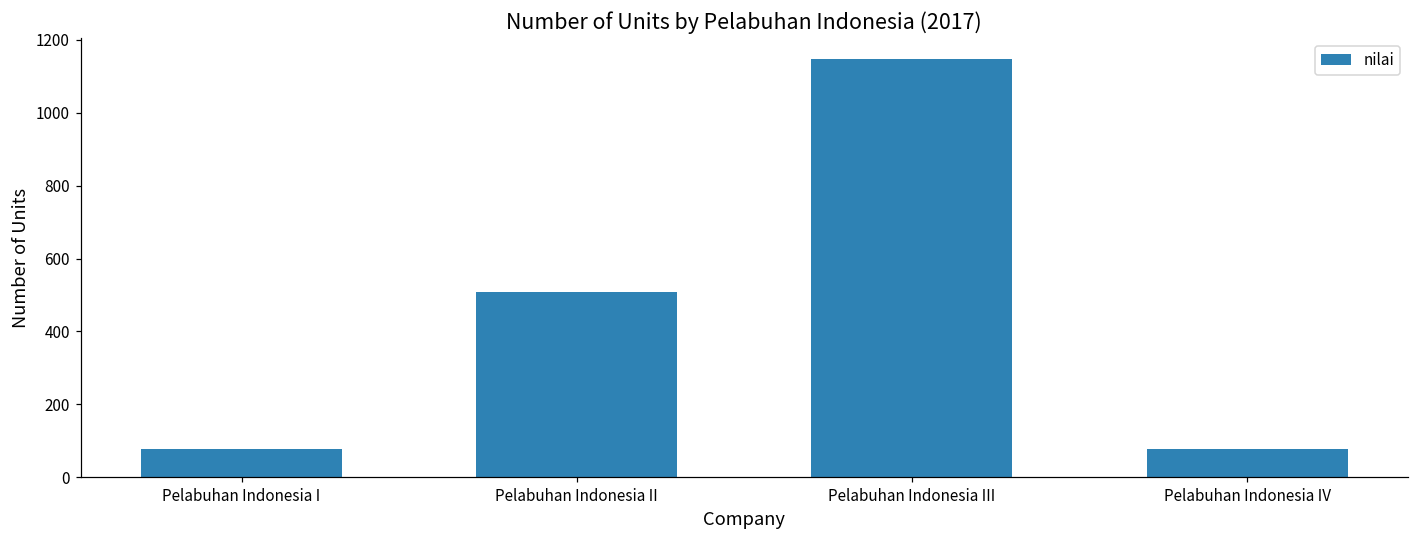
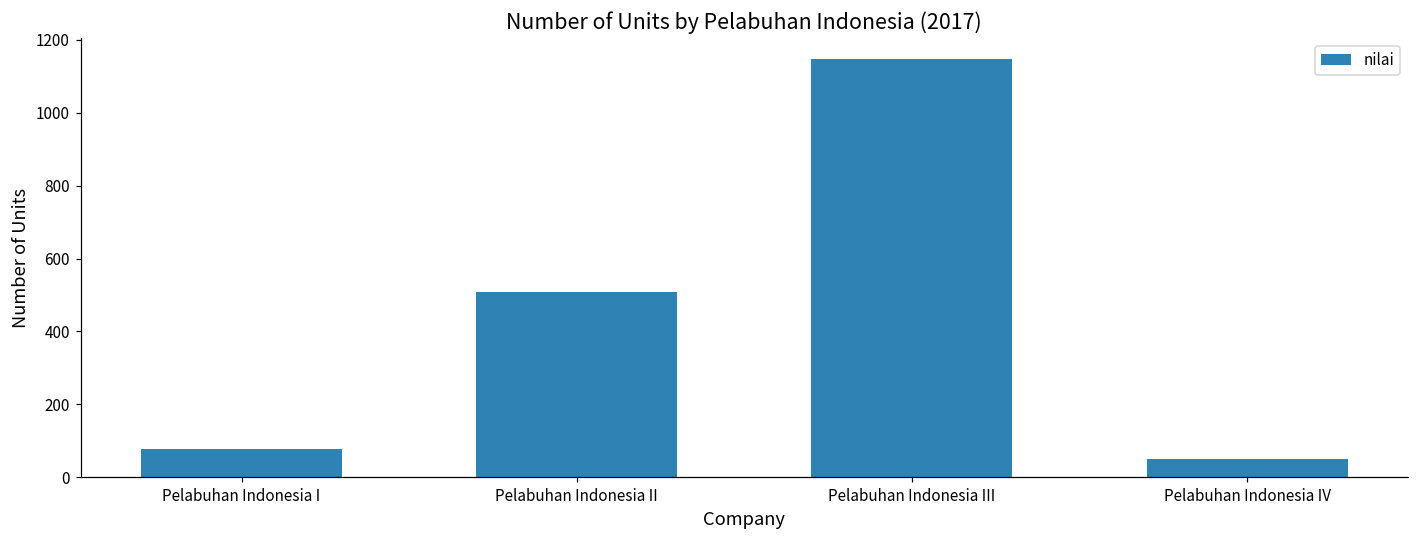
  {
    "Pelabuhan Indonesia I": 80,
    "Pelabuhan Indonesia II": 510,
    "Pelabuhan Indonesia III": 1150,
-   "Pelabuhan Indonesia IV": 80
+   "Pelabuhan Indonesia IV": 50
  }
